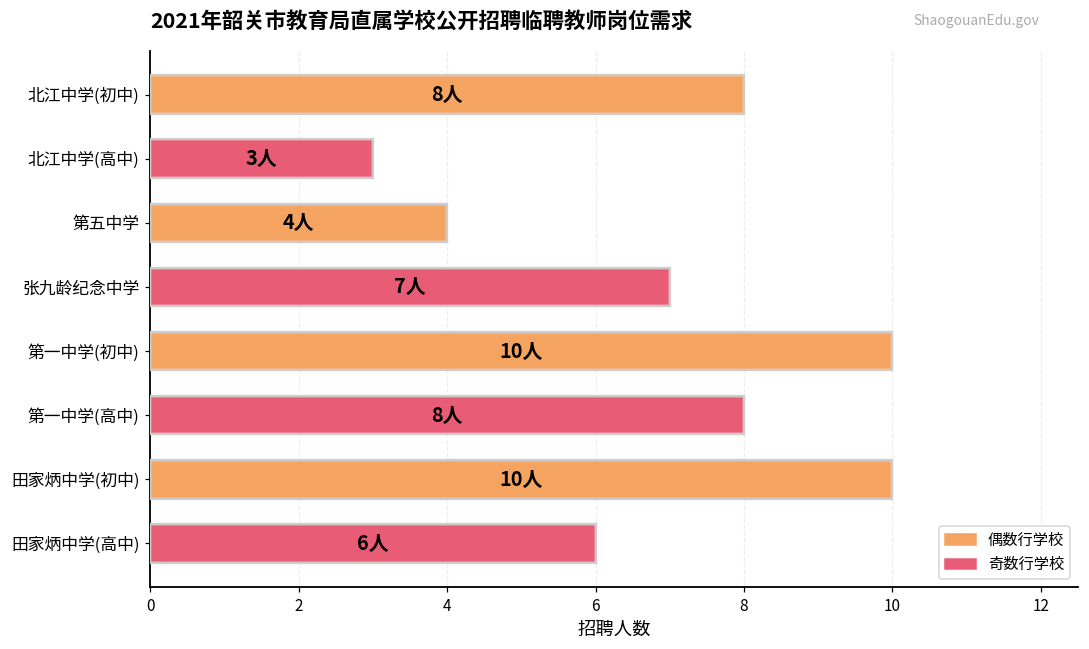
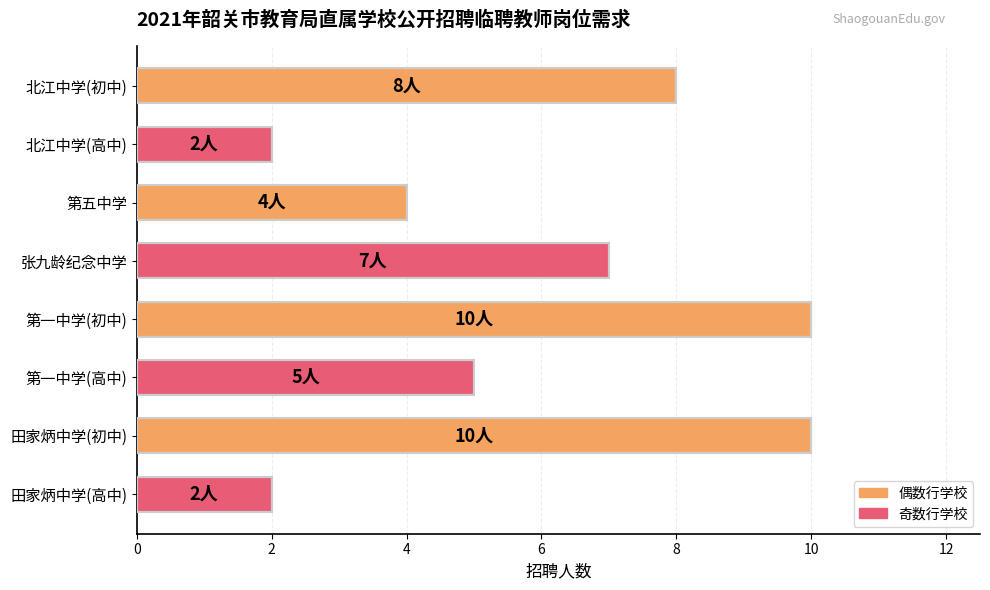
  {
    "北江中学(初中)": "8人",
-   "北江中学(高中)": "3人",
+   "北江中学(高中)": "2人",
    "第五中学": "4人",
    "张九龄纪念中学": "7人",
    "第一中学(初中)": "10人",
-   "第一中学(高中)": "8人",
+   "第一中学(高中)": "5人",
    "田家炳中学(初中)": "10人",
-   "田家炳中学(高中)": "6人"
+   "田家炳中学(高中)": "2人"
  }
